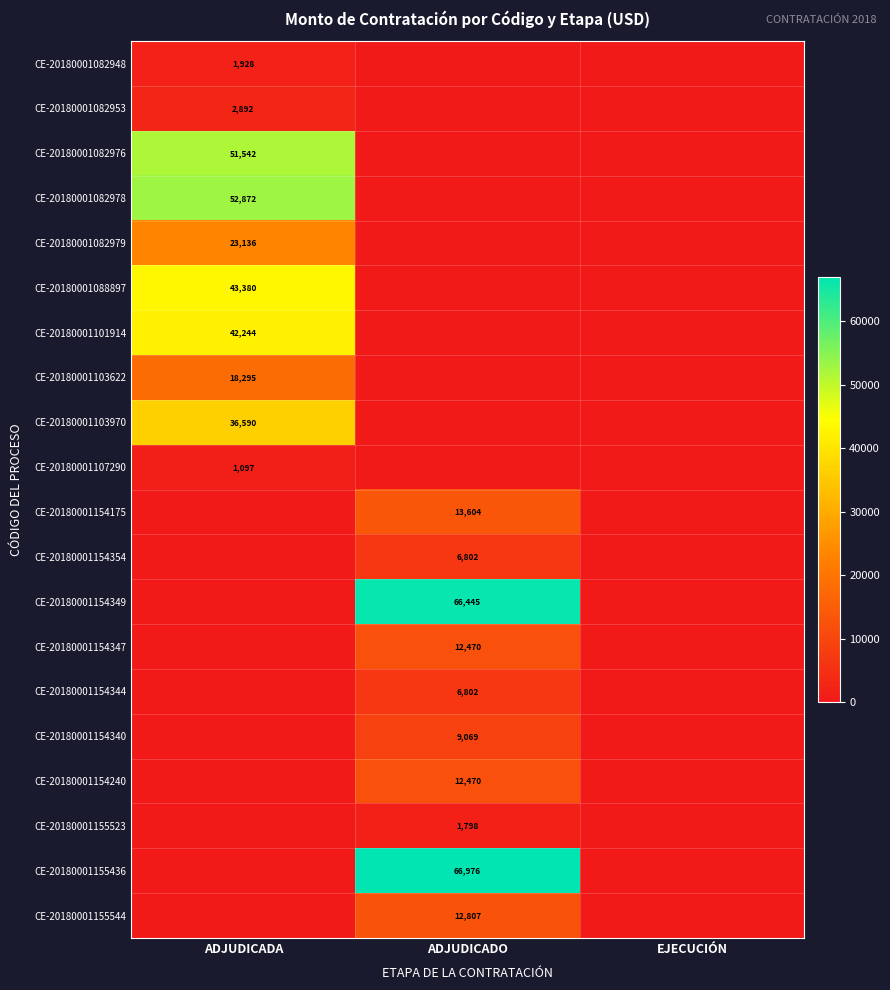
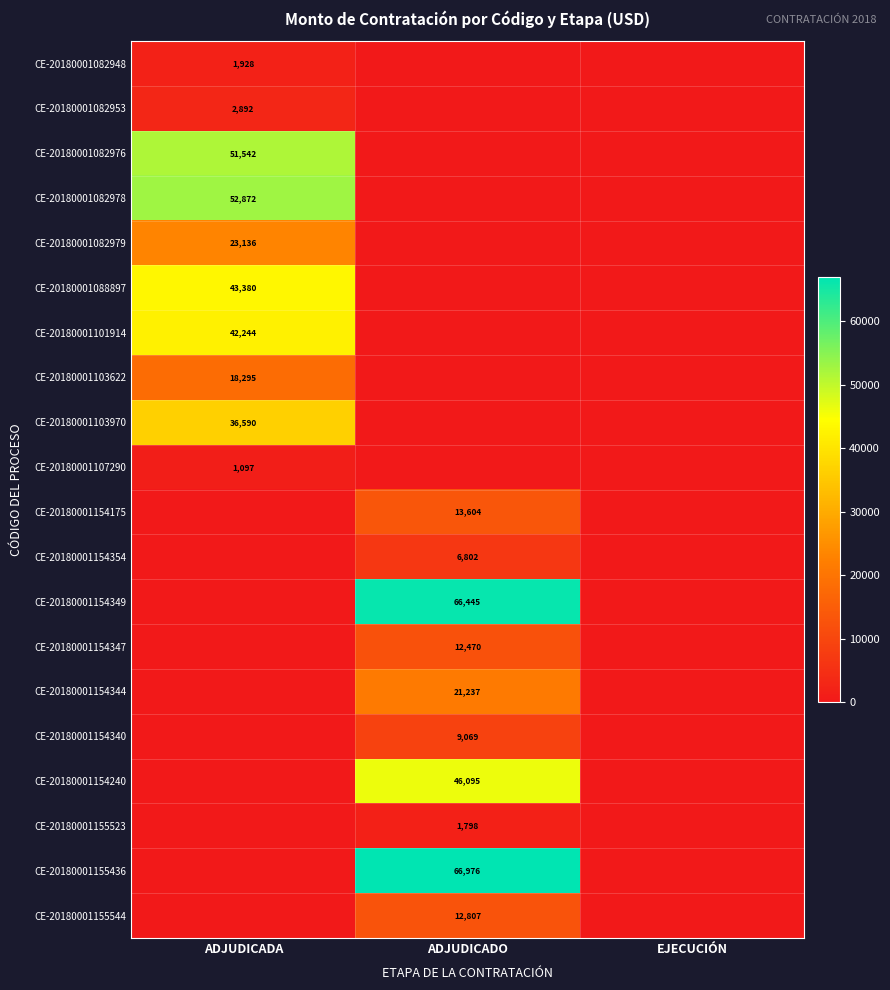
  {
    "CE-20180001082948": {
      "ADJUDICADA": "1,928"
    },
    "CE-20180001082953": {
      "ADJUDICADA": "2,892"
    },
    "CE-20180001082976": {
      "ADJUDICADA": "51,542"
    },
    "CE-20180001082978": {
      "ADJUDICADA": "52,872"
    },
    "CE-20180001082979": {
      "ADJUDICADA": "23,136"
    },
    "CE-20180001088897": {
      "ADJUDICADA": "43,380"
    },
    "CE-20180001101914": {
      "ADJUDICADA": "42,244"
    },
    "CE-20180001103622": {
      "ADJUDICADA": "18,295"
    },
    "CE-20180001103970": {
      "ADJUDICADA": "36,590"
    },
    "CE-20180001107290": {
      "ADJUDICADA": "1,097"
    },
    "CE-20180001154175": {
      "ADJUDICADO": "13,604"
    },
    "CE-20180001154354": {
      "ADJUDICADO": "6,802"
    },
    "CE-20180001154349": {
      "ADJUDICADO": "66,445"
    },
    "CE-20180001154347": {
      "ADJUDICADO": "12,470"
    },
    "CE-20180001154344": {
-     "ADJUDICADO": "6,802"
+     "ADJUDICADO": "21,237"
    },
    "CE-20180001154340": {
      "ADJUDICADO": "9,069"
    },
    "CE-20180001154240": {
-     "ADJUDICADO": "12,470"
+     "ADJUDICADO": "46,095"
    },
    "CE-20180001155523": {
      "ADJUDICADO": "1,798"
    },
    "CE-20180001155436": {
      "ADJUDICADO": "66,976"
    },
    "CE-20180001155544": {
      "ADJUDICADO": "12,807"
    }
  }
